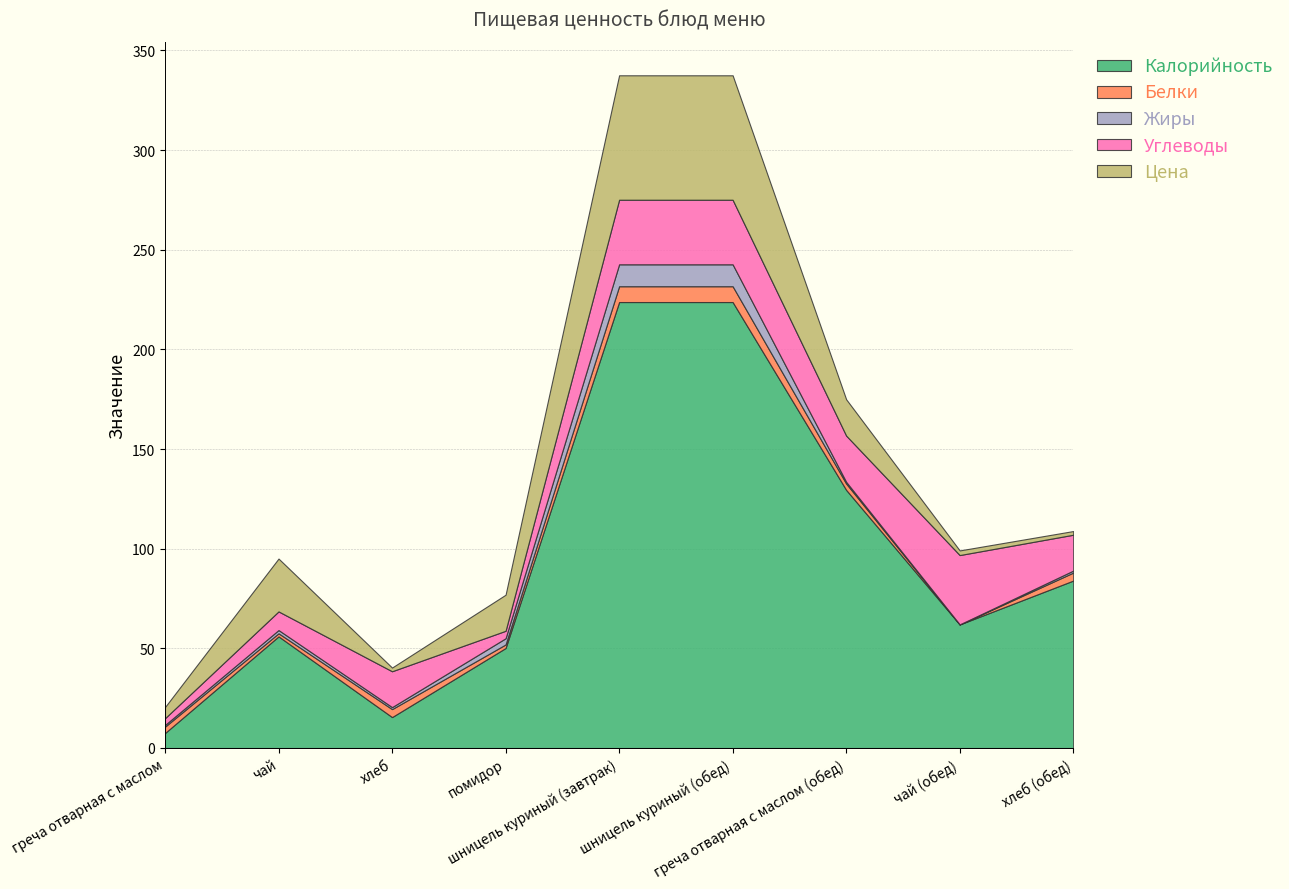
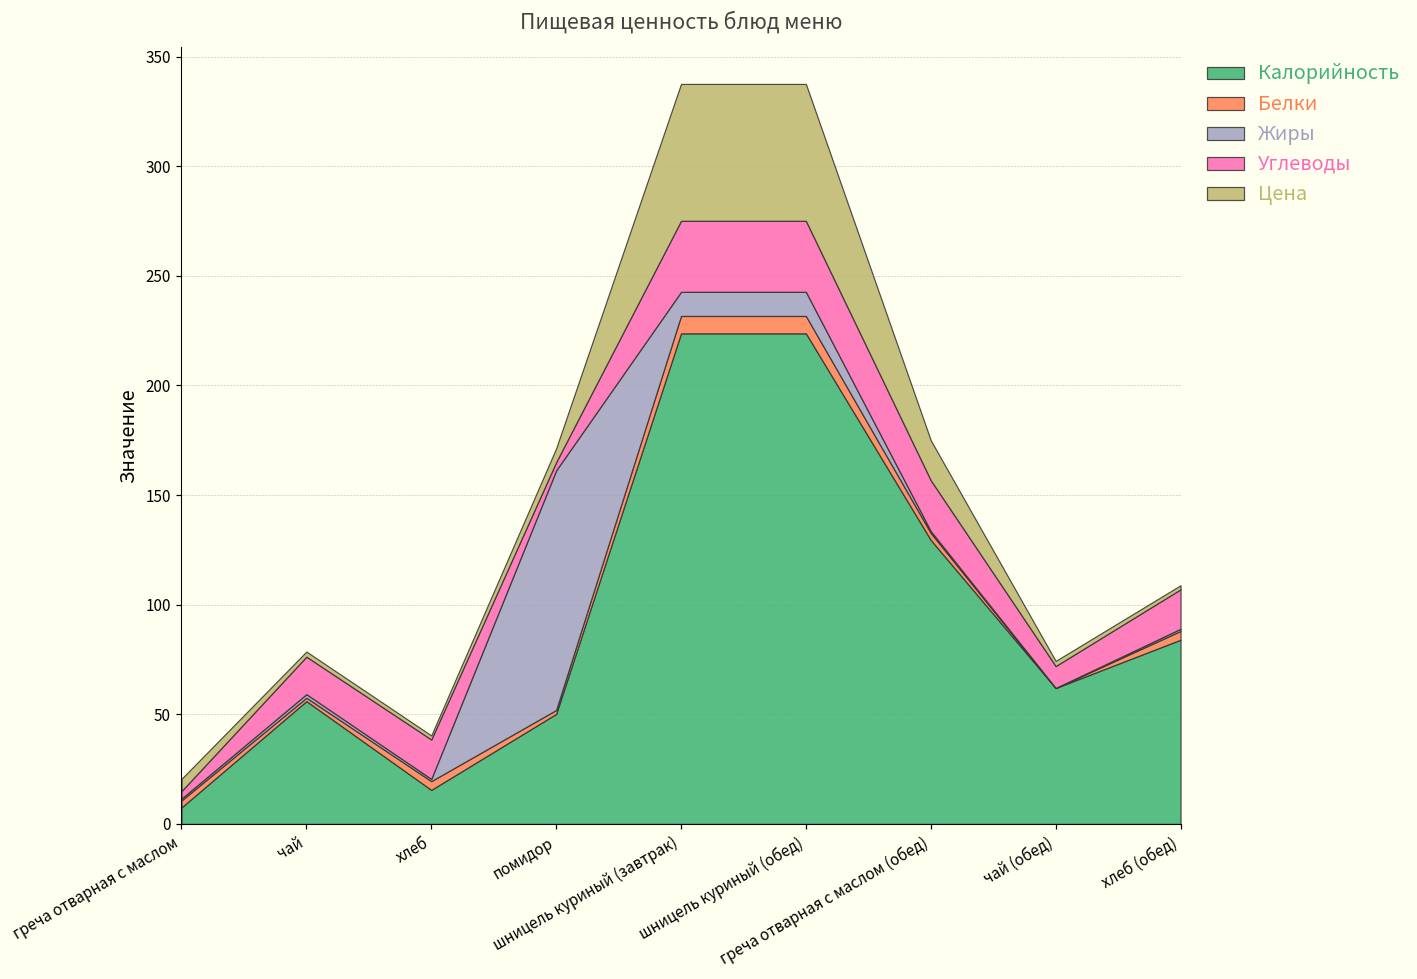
  {
    "Калорийность": {
      "греча отварная с маслом": 8,
      "чай": 56,
      "хлеб": 16,
      "помидор": 50,
      "шницель куриный (завтрак)": 224,
      "шницель куриный (обед)": 224,
      "греча отварная с маслом (обед)": 130,
      "хлеб (обед)": 84
    },
    "Белки": {
      "чай": 2,
      "помидор": 2,
      "шницель куриный (завтрак)": 8,
      "шницель куриный (обед)": 8
    },
    "Жиры": {
      "чай": 2,
-     "помидор": 3,
+     "помидор": 109,
      "шницель куриный (завтрак)": 11,
      "шницель куриный (обед)": 11
    },
    "Углеводы": {
      "греча отварная с маслом": 3,
-     "чай": 9,
+     "чай": 17,
      "хлеб": 18,
      "помидор": 4,
      "шницель куриный (завтрак)": 32,
      "шницель куриный (обед)": 32,
      "греча отварная с маслом (обед)": 23,
-     "чай (обед)": 35,
+     "чай (обед)": 10,
      "хлеб (обед)": 18
    },
    "Цена": {
      "греча отварная с маслом": 6,
-     "чай": 27,
+     "чай": 2,
      "хлеб": 2,
-     "помидор": 18,
+     "помидор": 6,
      "шницель куриный (завтрак)": 62,
      "шницель куриный (обед)": 62,
      "греча отварная с маслом (обед)": 18,
      "чай (обед)": 2,
      "хлеб (обед)": 2
    }
  }
